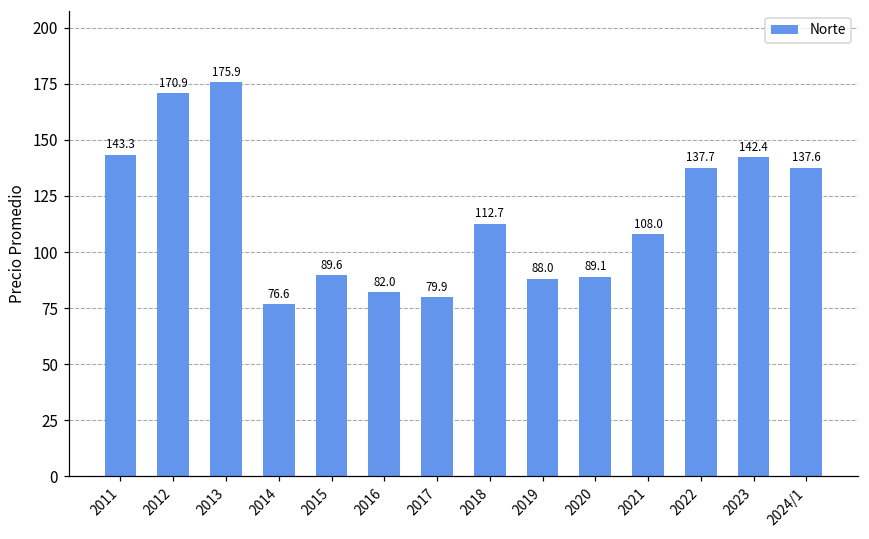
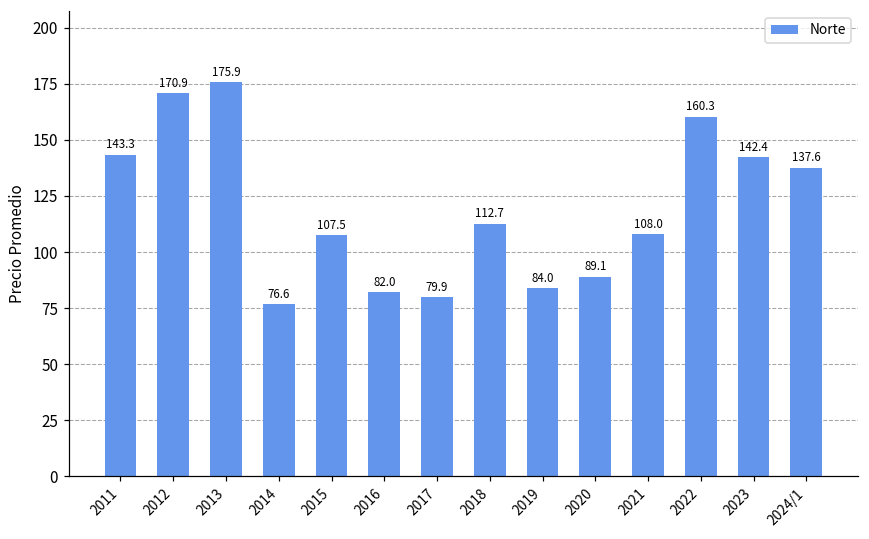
  {
    "2011": 143.3,
    "2012": 170.9,
    "2013": 175.9,
    "2014": 76.6,
-   "2015": 89.6,
+   "2015": 107.5,
    "2016": 82.0,
    "2017": 79.9,
    "2018": 112.7,
-   "2019": 88.0,
+   "2019": 84.0,
    "2020": 89.1,
    "2021": 108.0,
-   "2022": 137.7,
+   "2022": 160.3,
    "2023": 142.4,
    "2024/1": 137.6
  }
